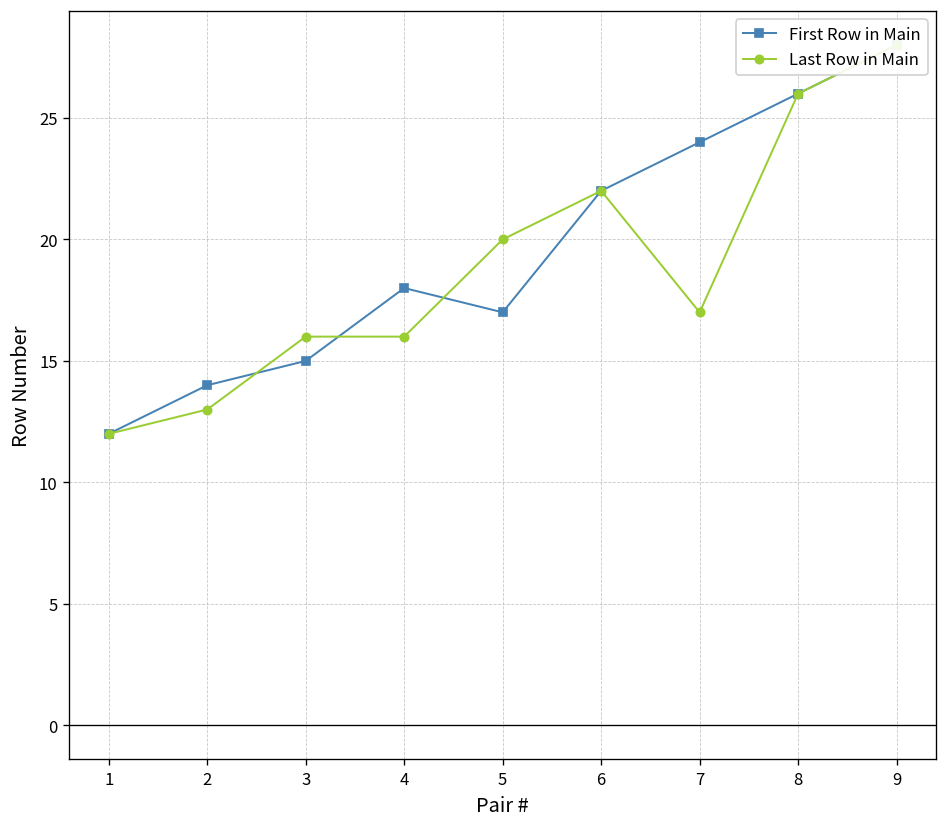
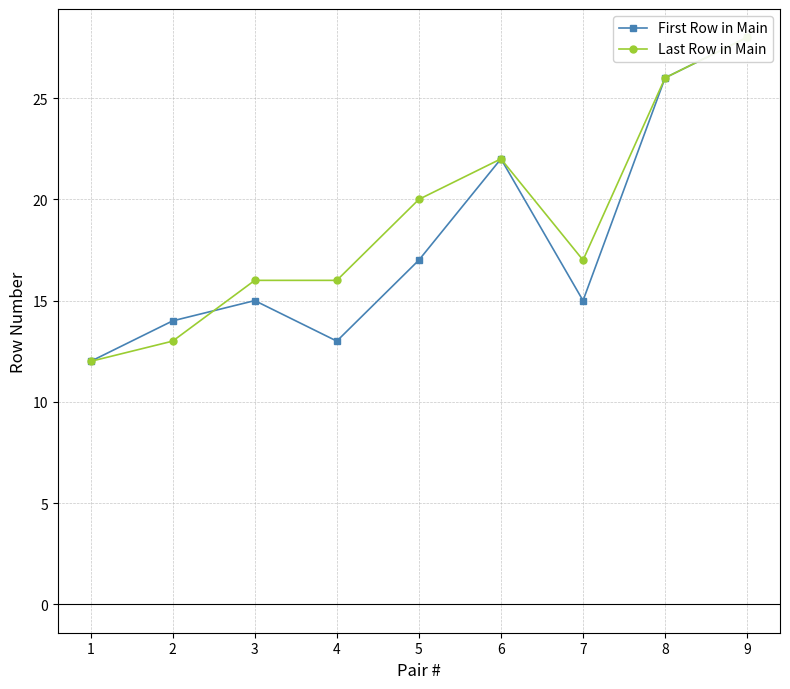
  {
    "First Row in Main": {
      "2": 14,
      "3": 15,
-     "4": 18,
+     "4": 13,
      "5": 17,
-     "7": 24
+     "7": 15
    },
    "Last Row in Main": {
      "2": 13,
      "3": 16,
      "4": 16,
      "5": 20,
      "7": 17
    }
  }
